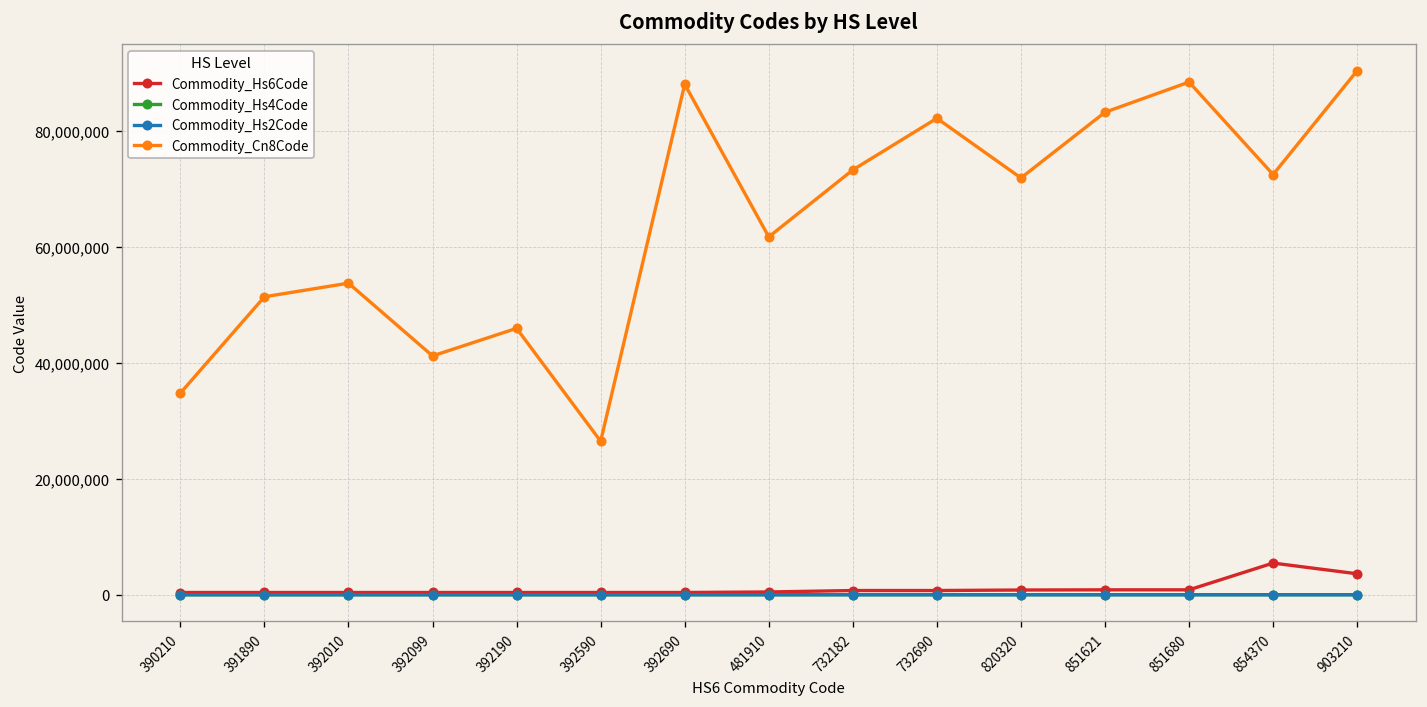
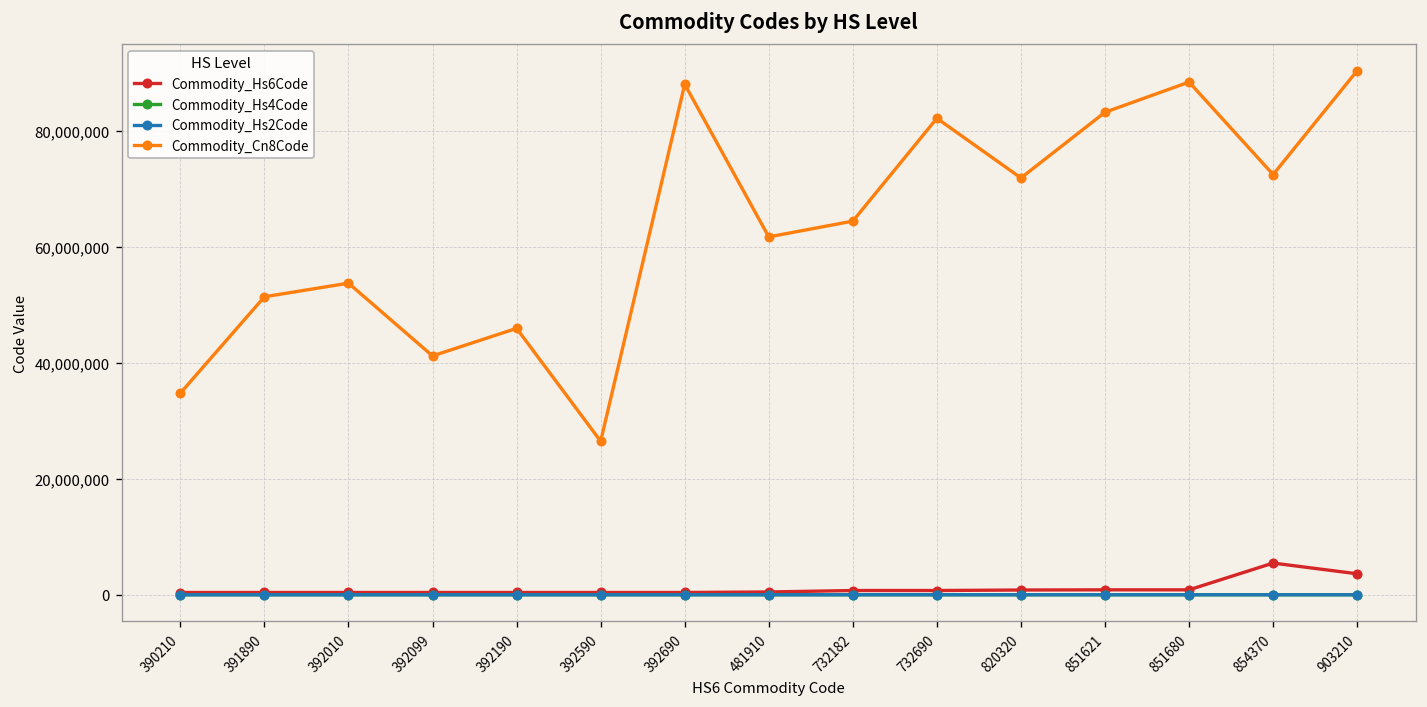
  {
    "Commodity_Hs6Code": {
      "732182": "1,000,000",
      "732690": "1,000,000",
      "820320": "1,000,000",
      "851621": "1,000,000",
      "851680": "1,000,000",
      "854370": "5,000,000",
      "903210": "4,000,000"
    },
    "Commodity_Hs2Code": {
      "732182": "0",
      "732690": "0",
      "820320": "0",
      "851621": "0",
      "851680": "0",
      "854370": "0",
      "903210": "0"
    },
    "Commodity_Cn8Code": {
      "390210": "35,000,000",
      "391890": "51,000,000",
      "392010": "54,000,000",
      "392099": "41,000,000",
      "392190": "46,000,000",
      "392590": "26,000,000",
      "392690": "88,000,000",
      "481910": "62,000,000",
-     "732182": "73,000,000",
+     "732182": "64,000,000",
      "732690": "82,000,000",
      "820320": "72,000,000",
      "851621": "83,000,000",
      "851680": "88,000,000",
      "854370": "72,000,000",
      "903210": "90,000,000"
    }
  }
